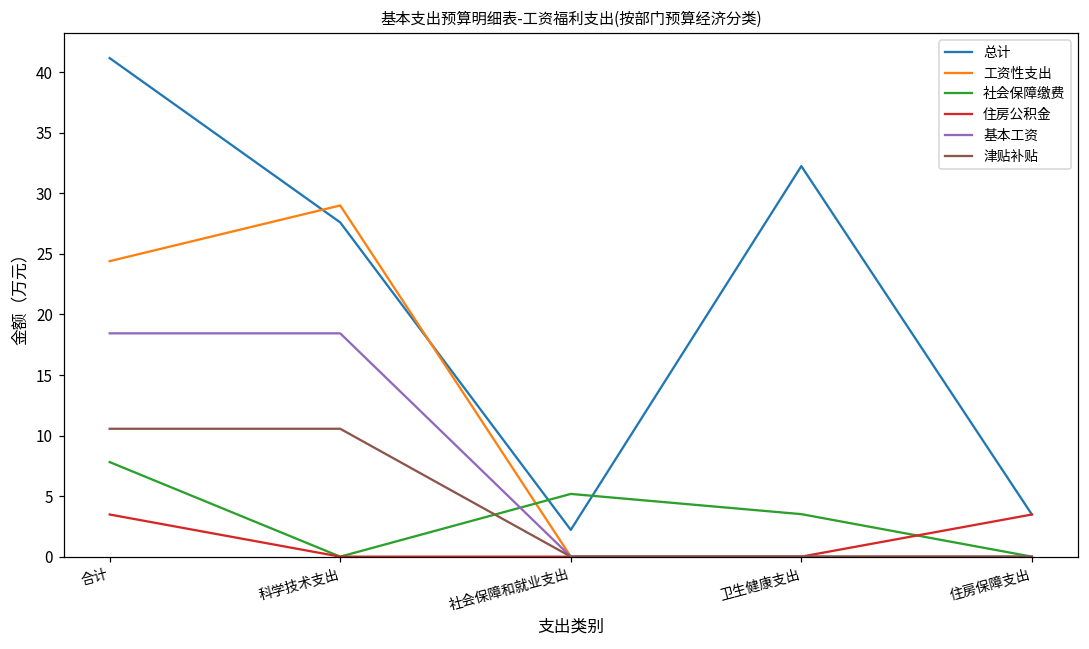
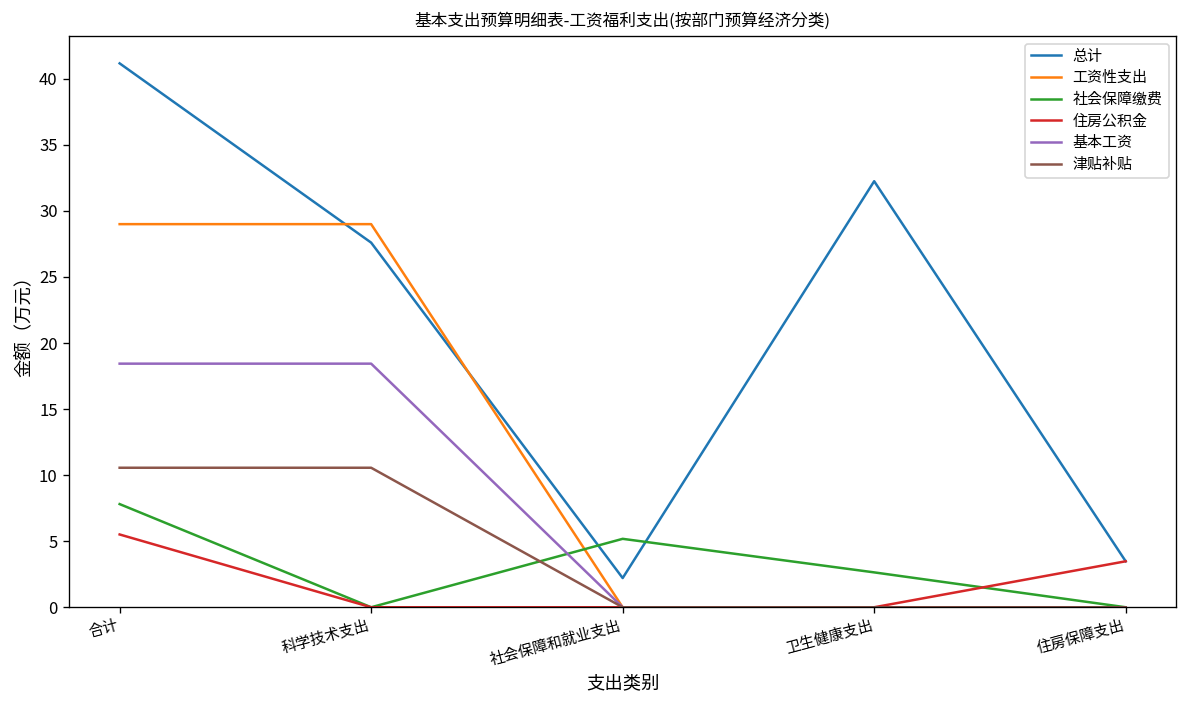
  {
    "总计": {
      "合计": 41.2,
      "科学技术支出": 27.6,
      "社会保障和就业支出": 2.2,
      "卫生健康支出": 32.3
    },
    "工资性支出": {
-     "合计": 24.4,
+     "合计": 29.0,
      "科学技术支出": 29.0
    },
    "社会保障缴费": {
      "合计": 7.8,
      "社会保障和就业支出": 5.2,
-     "卫生健康支出": 3.5
+     "卫生健康支出": 2.6
    },
    "住房公积金": {
-     "合计": 3.5
+     "合计": 5.5
    },
    "基本工资": {
      "合计": 18.4,
      "科学技术支出": 18.4
    },
    "津贴补贴": {
      "合计": 10.6,
      "科学技术支出": 10.6
    }
  }
